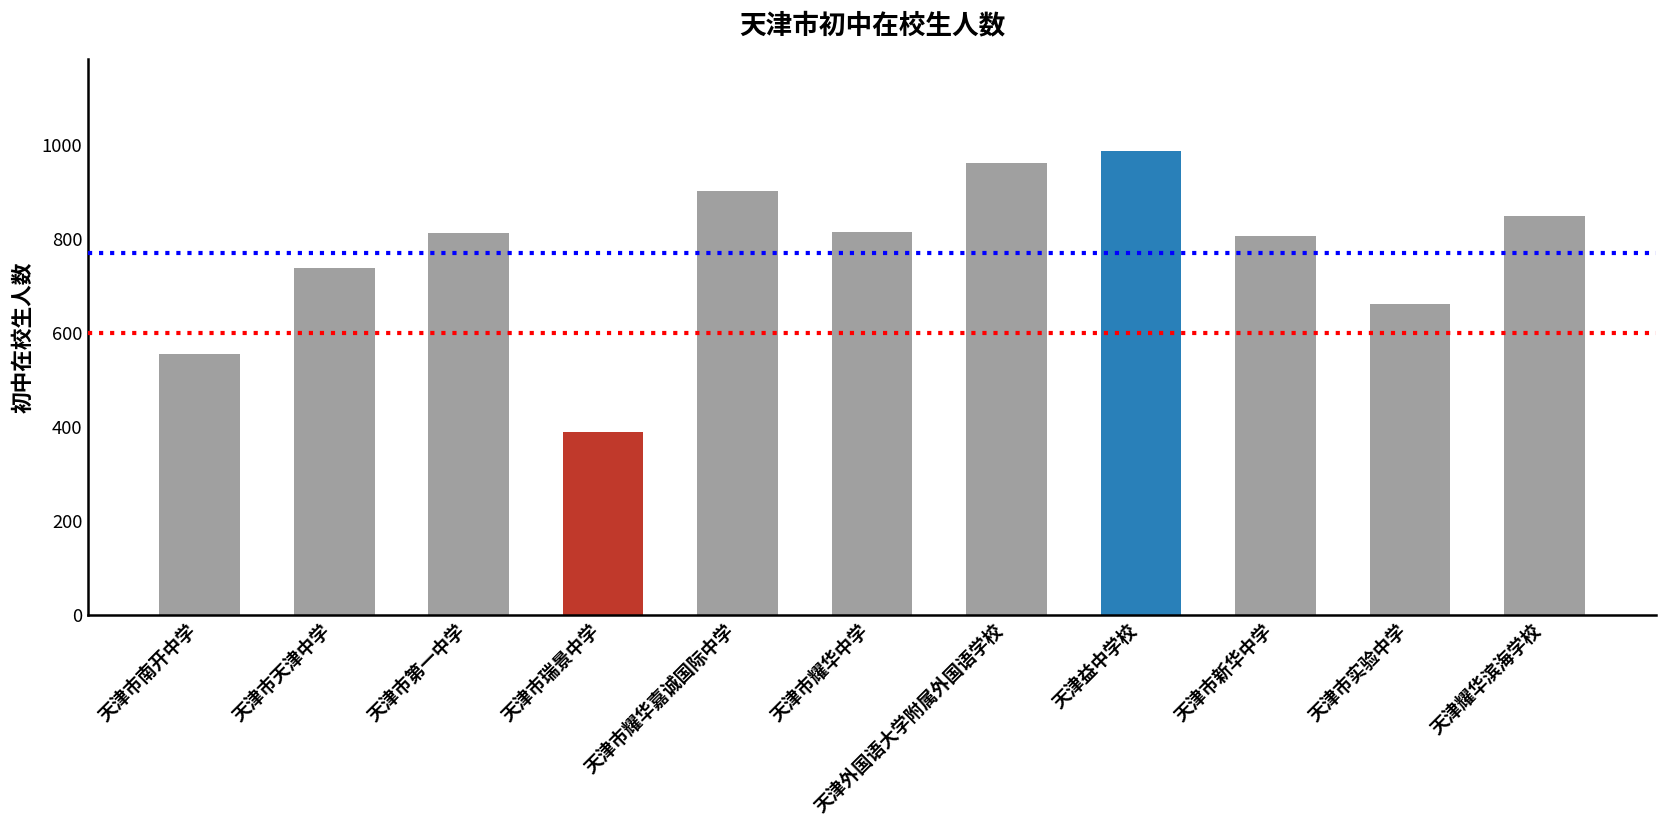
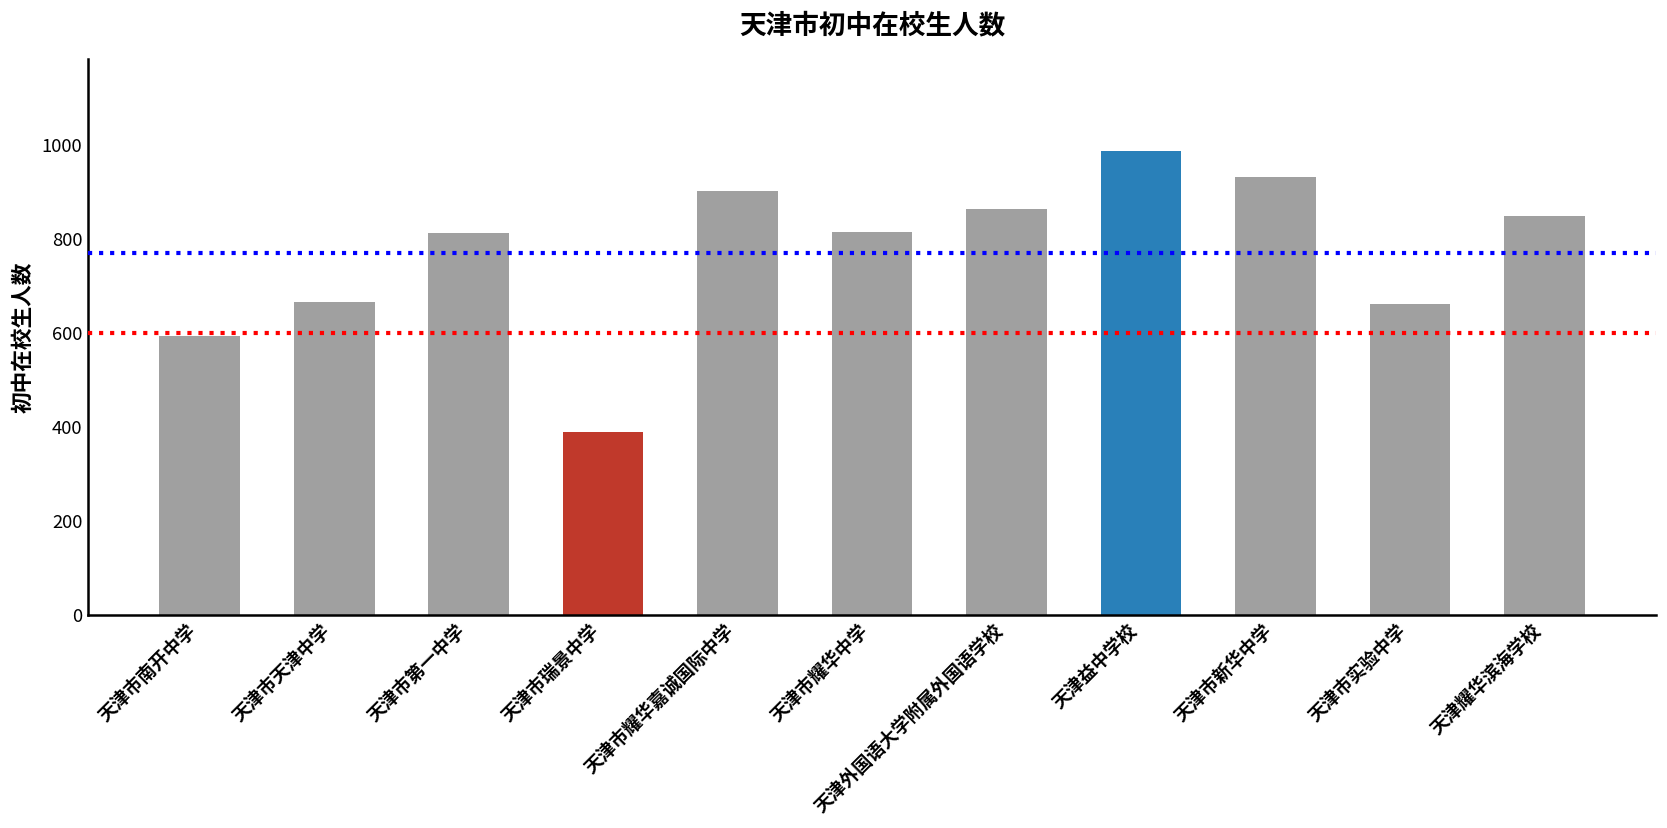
  {
-   "天津市南开中学": 560,
-   "天津市天津中学": 740,
+   "天津市南开中学": 600,
+   "天津市天津中学": 670,
    "天津市第一中学": 810,
    "天津市瑞景中学": 390,
    "天津市耀华嘉诚国际中学": 900,
    "天津市耀华中学": 820,
-   "天津外国语大学附属外国语学校": 960,
+   "天津外国语大学附属外国语学校": 870,
    "天津益中学校": 990,
-   "天津市新华中学": 810,
+   "天津市新华中学": 930,
    "天津市实验中学": 660,
    "天津耀华滨海学校": 850
  }
